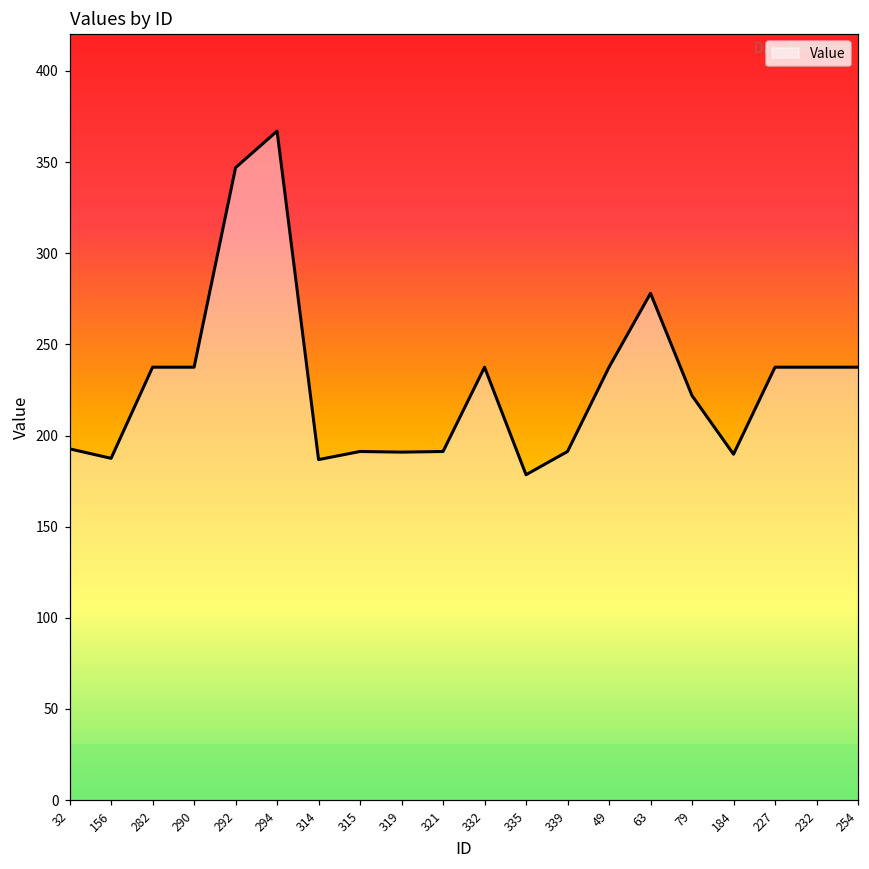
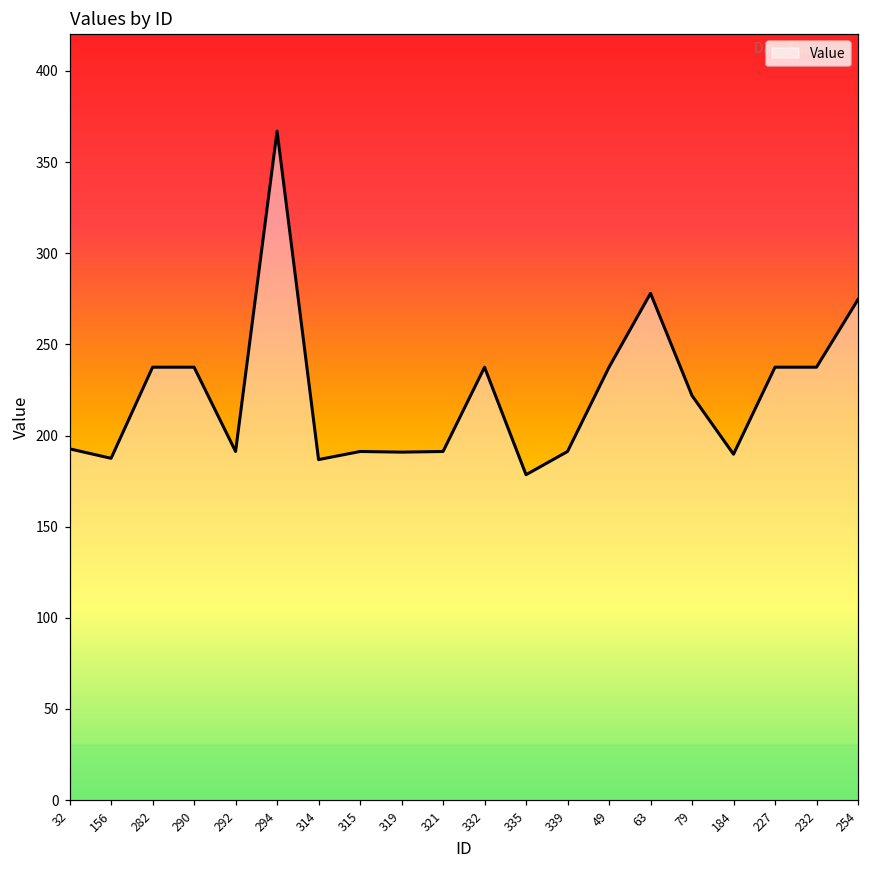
  {
    "32": 193,
    "156": 188,
    "282": 237,
    "290": 237,
-   "292": 347,
+   "292": 191,
    "294": 367,
    "314": 187,
    "315": 191,
    "319": 191,
    "321": 191,
    "332": 237,
    "335": 179,
    "339": 191,
    "49": 237,
    "63": 278,
    "79": 222,
    "184": 190,
    "227": 237,
    "232": 237,
-   "254": 237
+   "254": 275
  }
